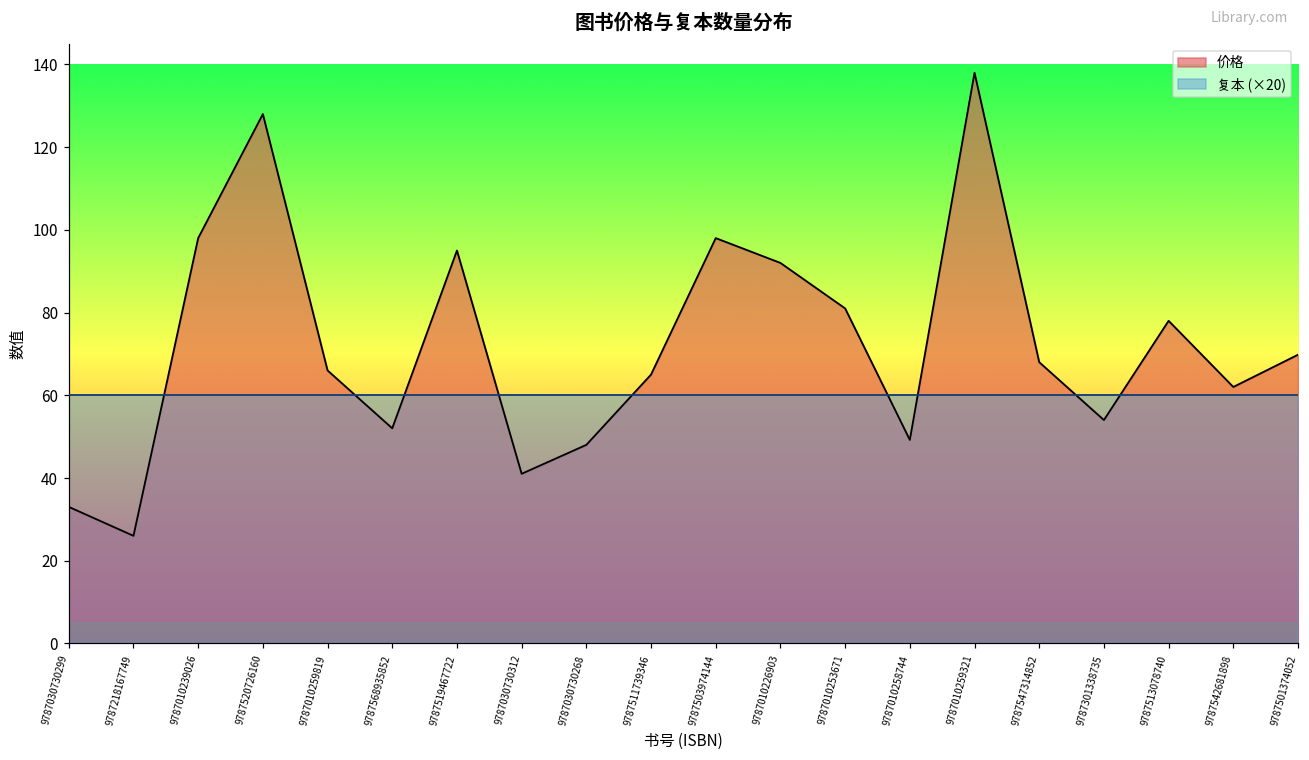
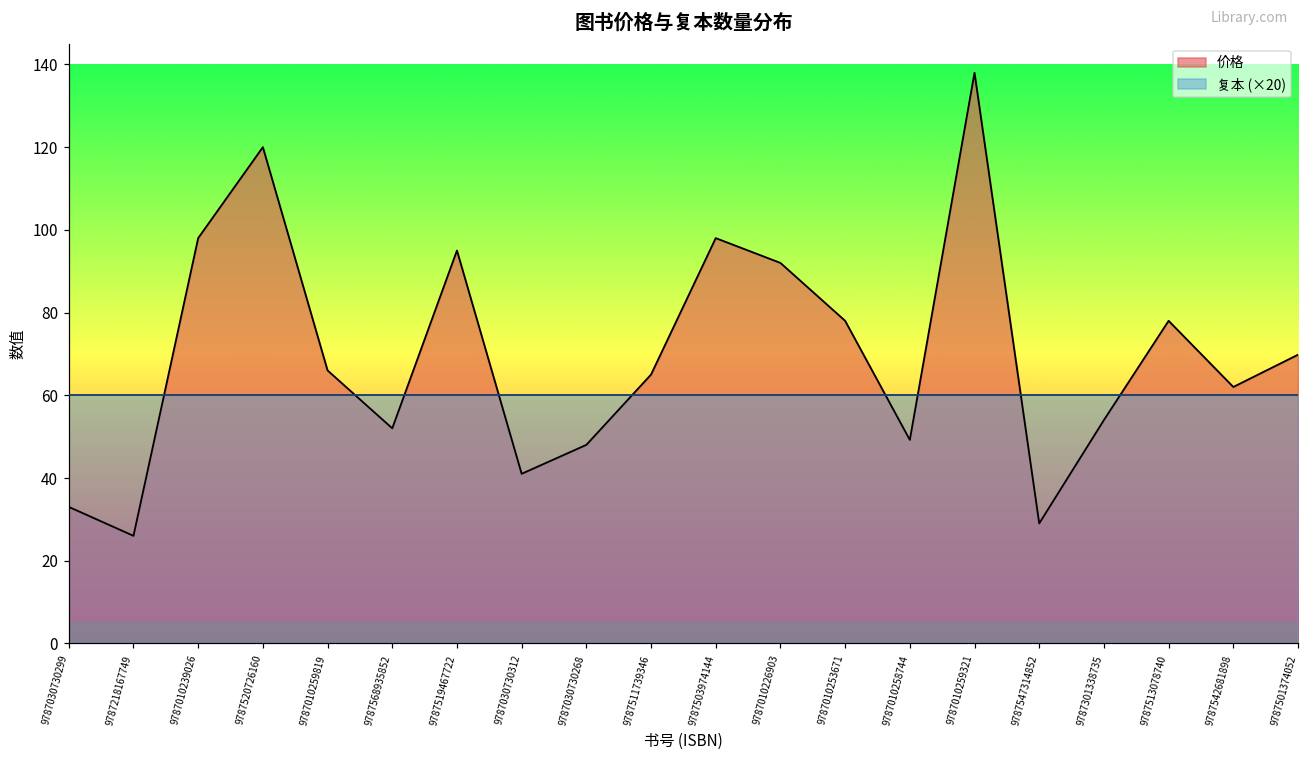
  {
    "价格": {
      "9787030730299": 33,
      "9787218167749": 26,
      "9787010239026": 98,
-     "9787520726160": 128,
+     "9787520726160": 120,
      "9787010259819": 66,
      "9787568935852": 52,
      "9787519467722": 95,
      "9787030730312": 41,
      "9787030730268": 48,
      "9787511739346": 65,
      "9787503974144": 98,
      "9787010226903": 92,
-     "9787010253671": 81,
+     "9787010253671": 78,
      "9787010258744": 49,
      "9787010259321": 138,
-     "9787547314852": 68,
+     "9787547314852": 29,
      "9787301338735": 54,
      "9787513078740": 78,
      "9787542681898": 62,
      "9787501374052": 70
    },
    "复本 (×20)": {
      "9787030730299": 60,
      "9787218167749": 60,
      "9787010239026": 60,
      "9787520726160": 60,
      "9787010259819": 60,
      "9787568935852": 60,
      "9787519467722": 60,
      "9787030730312": 60,
      "9787030730268": 60,
      "9787511739346": 60,
      "9787503974144": 60,
      "9787010226903": 60,
      "9787010253671": 60,
      "9787010258744": 60,
      "9787010259321": 60,
      "9787547314852": 60,
      "9787301338735": 60,
      "9787513078740": 60,
      "9787542681898": 60,
      "9787501374052": 60
    }
  }
